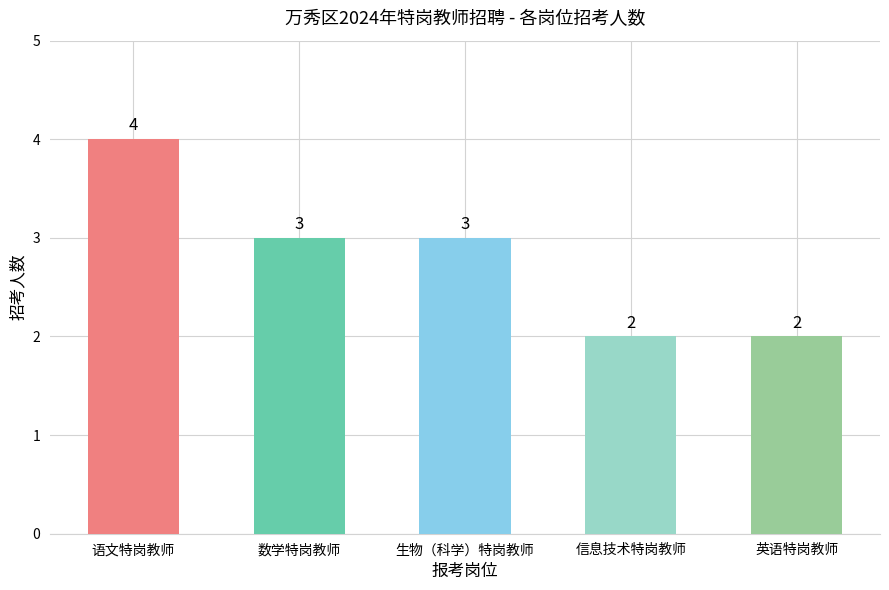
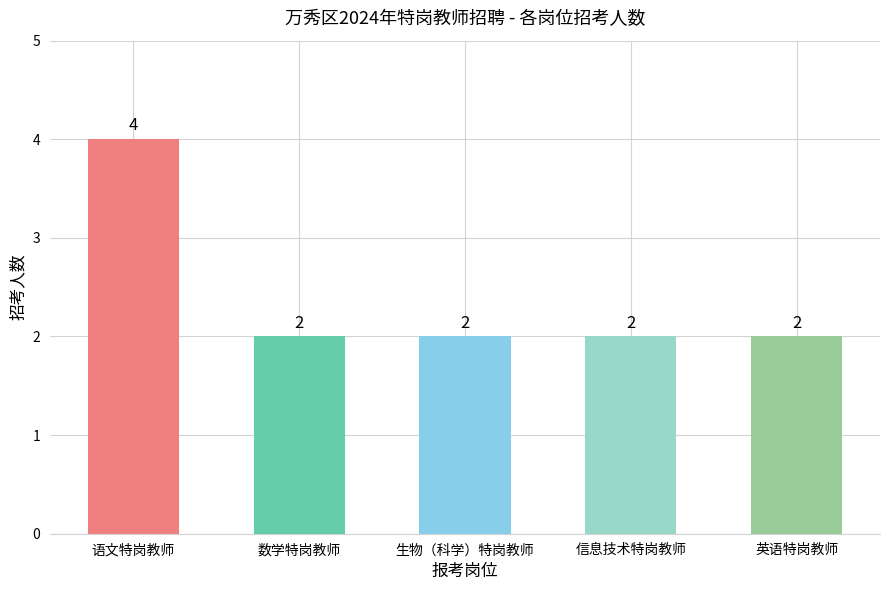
  {
    "语文特岗教师": 4,
-   "数学特岗教师": 3,
-   "生物（科学）特岗教师": 3,
+   "数学特岗教师": 2,
+   "生物（科学）特岗教师": 2,
    "信息技术特岗教师": 2,
    "英语特岗教师": 2
  }
